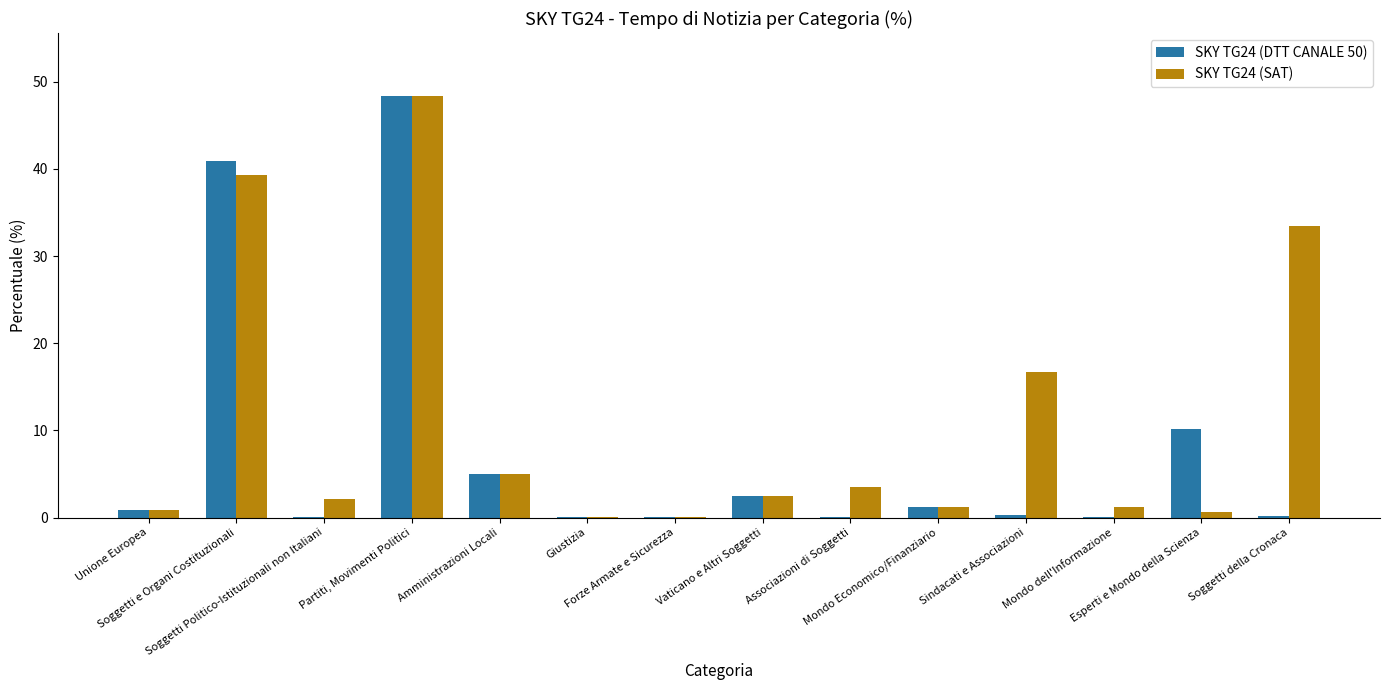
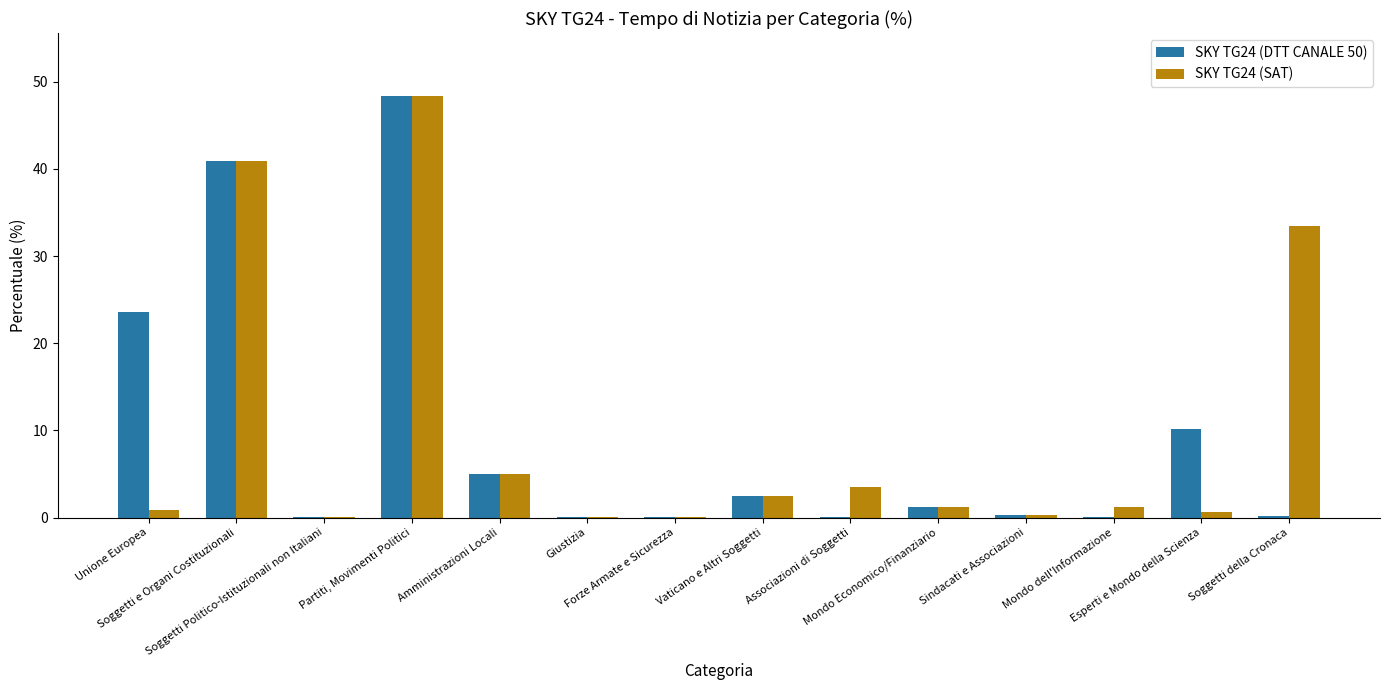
  {
    "SKY TG24 (DTT CANALE 50)": {
-     "Unione Europea": 1,
+     "Unione Europea": 24,
      "Soggetti e Organi Costituzionali": 41,
      "Partiti, Movimenti Politici": 48,
      "Amministrazioni Locali": 5,
      "Vaticano e Altri Soggetti": 2,
      "Mondo Economico/Finanziario": 1,
      "Esperti e Mondo della Scienza": 10
    },
    "SKY TG24 (SAT)": {
      "Unione Europea": 1,
-     "Soggetti e Organi Costituzionali": 39,
-     "Soggetti Politico-Istituzionali non Italiani": 2,
+     "Soggetti e Organi Costituzionali": 41,
+     "Soggetti Politico-Istituzionali non Italiani": 0,
      "Partiti, Movimenti Politici": 48,
      "Amministrazioni Locali": 5,
      "Vaticano e Altri Soggetti": 2,
      "Associazioni di Soggetti": 4,
      "Mondo Economico/Finanziario": 1,
-     "Sindacati e Associazioni": 17,
+     "Sindacati e Associazioni": 0,
      "Mondo dell'Informazione": 1,
      "Esperti e Mondo della Scienza": 1,
      "Soggetti della Cronaca": 33
    }
  }
